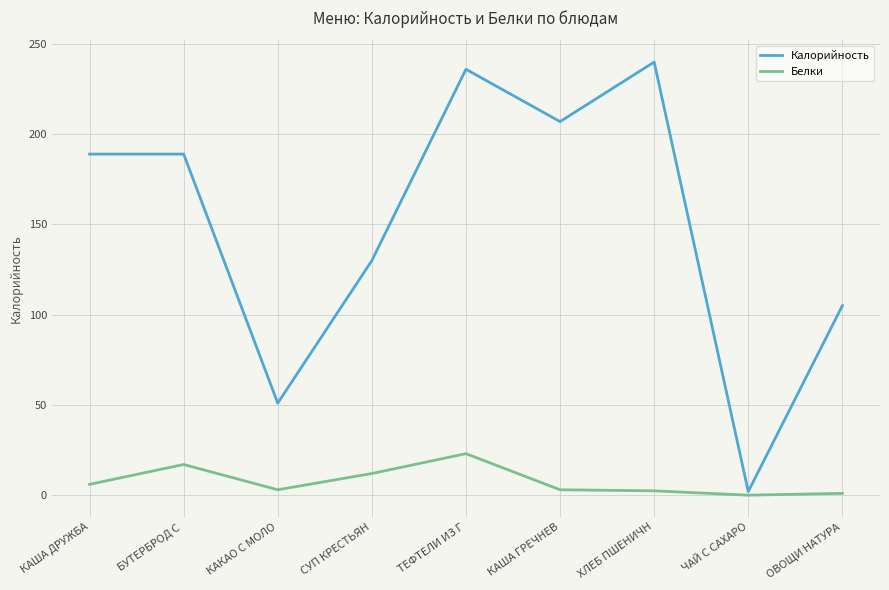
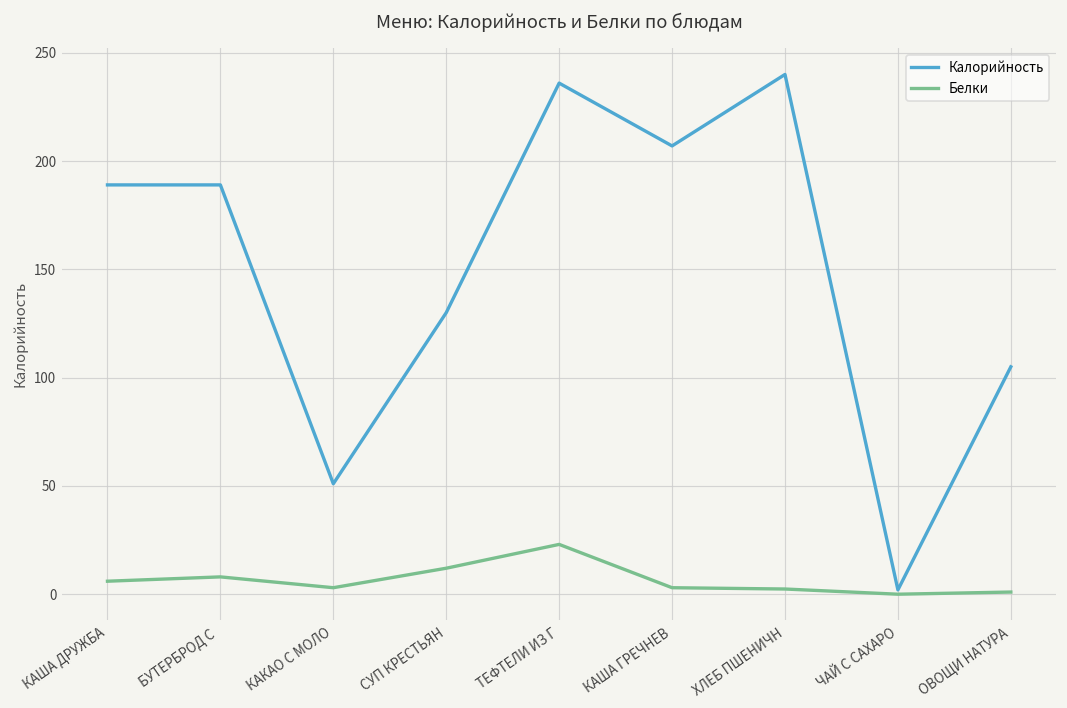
  {
    "Калорийность": {
      "КАША ДРУЖБА": 189,
      "БУТЕРБРОД С": 189,
      "КАКАО С МОЛО": 51,
      "СУП КРЕСТЬЯН": 130,
      "ТЕФТЕЛИ ИЗ Г": 236,
      "КАША ГРЕЧНЕВ": 207,
      "ХЛЕБ ПШЕНИЧН": 240,
      "ЧАЙ С САХАРО": 2,
      "ОВОЩИ НАТУРА": 105
    },
    "Белки": {
      "КАША ДРУЖБА": 6,
-     "БУТЕРБРОД С": 17,
+     "БУТЕРБРОД С": 8,
      "КАКАО С МОЛО": 3,
      "СУП КРЕСТЬЯН": 12,
      "ТЕФТЕЛИ ИЗ Г": 23,
      "КАША ГРЕЧНЕВ": 3,
      "ХЛЕБ ПШЕНИЧН": 2,
      "ЧАЙ С САХАРО": 0,
      "ОВОЩИ НАТУРА": 1
    }
  }
